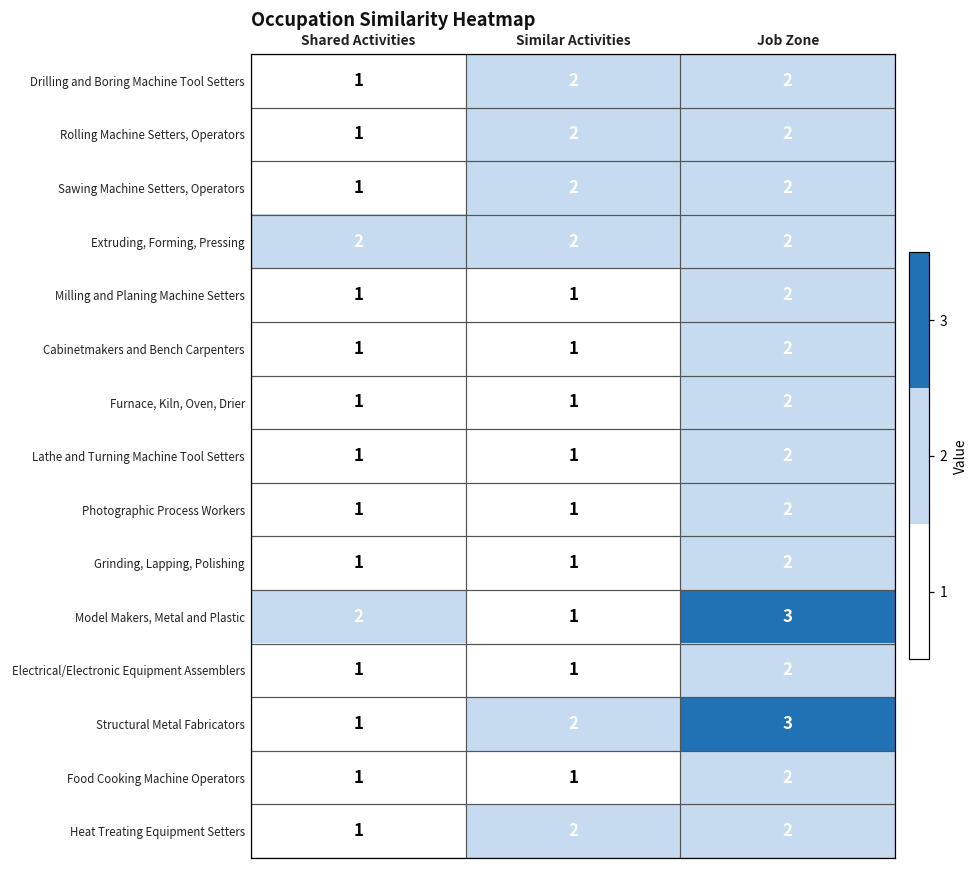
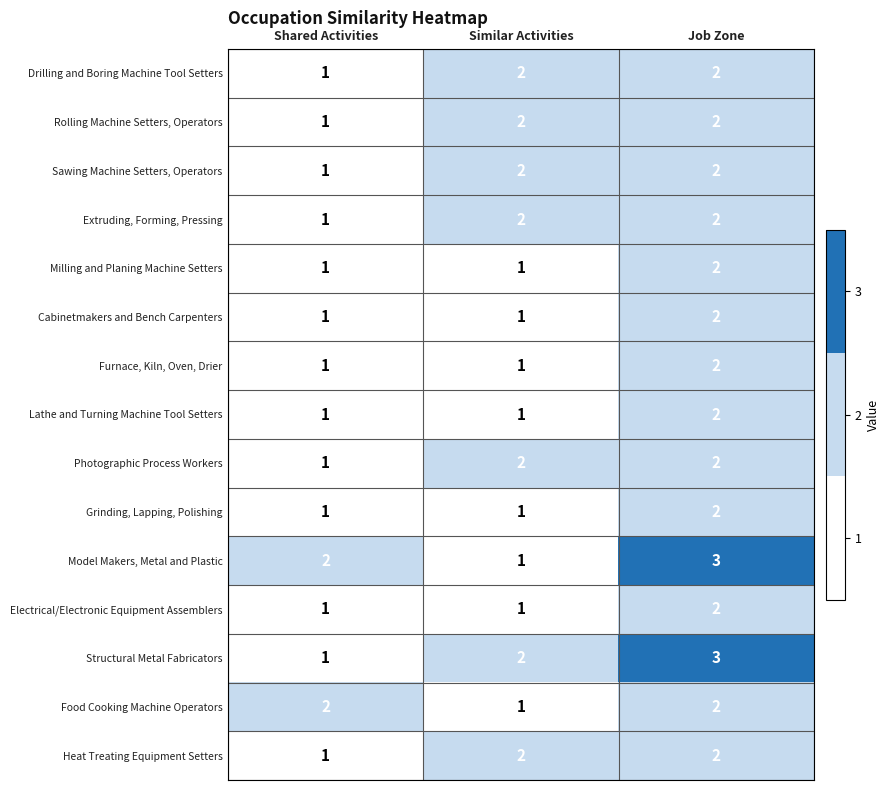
  {
    "Drilling and Boring Machine Tool Setters": {
      "Shared Activities": 1,
      "Similar Activities": 2,
      "Job Zone": 2
    },
    "Rolling Machine Setters, Operators": {
      "Shared Activities": 1,
      "Similar Activities": 2,
      "Job Zone": 2
    },
    "Sawing Machine Setters, Operators": {
      "Shared Activities": 1,
      "Similar Activities": 2,
      "Job Zone": 2
    },
    "Extruding, Forming, Pressing": {
-     "Shared Activities": 2,
+     "Shared Activities": 1,
      "Similar Activities": 2,
      "Job Zone": 2
    },
    "Milling and Planing Machine Setters": {
      "Shared Activities": 1,
      "Similar Activities": 1,
      "Job Zone": 2
    },
    "Cabinetmakers and Bench Carpenters": {
      "Shared Activities": 1,
      "Similar Activities": 1,
      "Job Zone": 2
    },
    "Furnace, Kiln, Oven, Drier": {
      "Shared Activities": 1,
      "Similar Activities": 1,
      "Job Zone": 2
    },
    "Lathe and Turning Machine Tool Setters": {
      "Shared Activities": 1,
      "Similar Activities": 1,
      "Job Zone": 2
    },
    "Photographic Process Workers": {
      "Shared Activities": 1,
-     "Similar Activities": 1,
+     "Similar Activities": 2,
      "Job Zone": 2
    },
    "Grinding, Lapping, Polishing": {
      "Shared Activities": 1,
      "Similar Activities": 1,
      "Job Zone": 2
    },
    "Model Makers, Metal and Plastic": {
      "Shared Activities": 2,
      "Similar Activities": 1,
      "Job Zone": 3
    },
    "Electrical/Electronic Equipment Assemblers": {
      "Shared Activities": 1,
      "Similar Activities": 1,
      "Job Zone": 2
    },
    "Structural Metal Fabricators": {
      "Shared Activities": 1,
      "Similar Activities": 2,
      "Job Zone": 3
    },
    "Food Cooking Machine Operators": {
-     "Shared Activities": 1,
+     "Shared Activities": 2,
      "Similar Activities": 1,
      "Job Zone": 2
    },
    "Heat Treating Equipment Setters": {
      "Shared Activities": 1,
      "Similar Activities": 2,
      "Job Zone": 2
    }
  }
